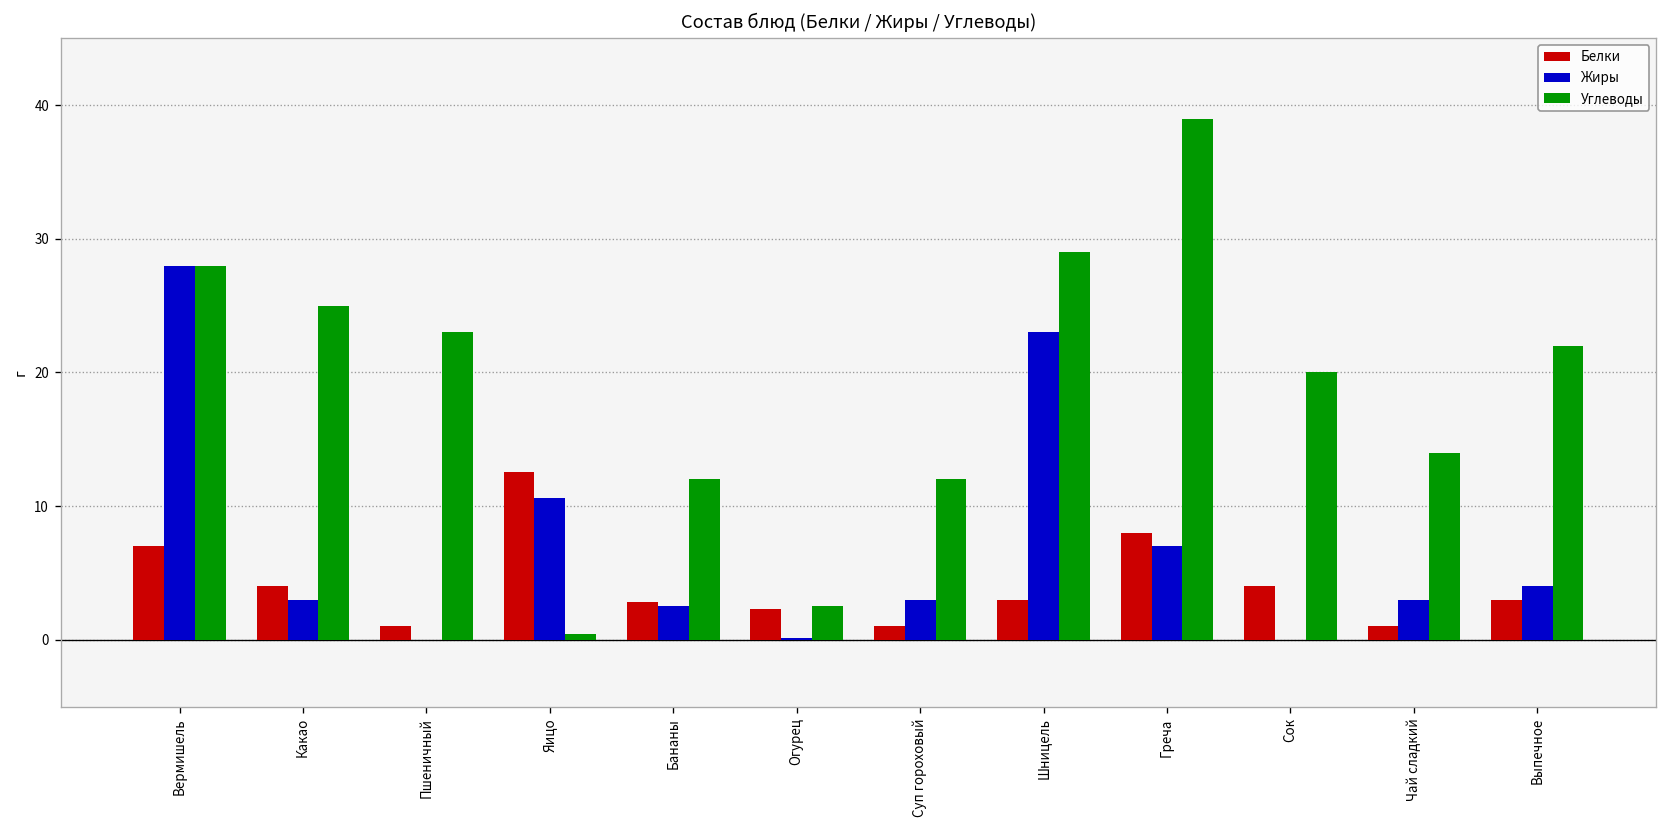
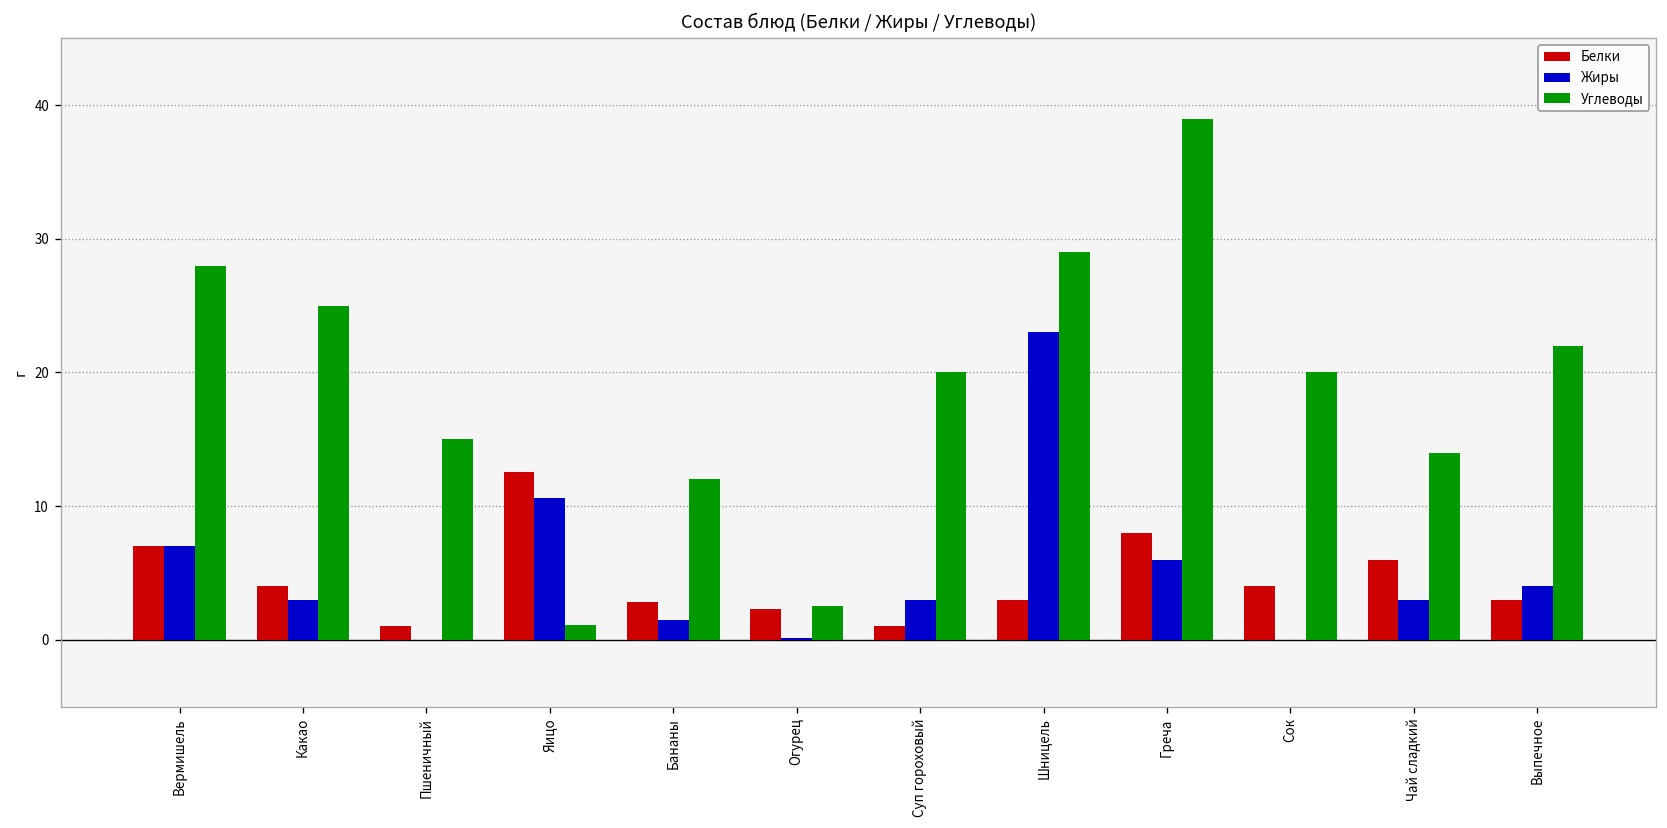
  {
    "Белки": {
      "Вермишель": 7,
      "Какао": 4,
      "Пшеничный": 1,
      "Яицо": 12.6,
      "Бананы": 3,
      "Огурец": 2.3,
      "Суп гороховый": 1,
      "Шницель": 3,
      "Греча": 8,
      "Сок": 4,
-     "Чай сладкий": 1,
+     "Чай сладкий": 6,
      "Выпечное": 3
    },
    "Жиры": {
-     "Вермишель": 28,
+     "Вермишель": 7,
      "Какао": 3.0,
      "Пшеничный": 0.0,
      "Яицо": 10.6,
-     "Бананы": 2.5,
+     "Бананы": 1.5,
      "Суп гороховый": 3.0,
      "Шницель": 23.0,
-     "Греча": 7,
+     "Греча": 6,
      "Сок": 0.0,
      "Чай сладкий": 3.0,
      "Выпечное": 4.0
    },
    "Углеводы": {
      "Вермишель": 28.0,
      "Какао": 25.0,
-     "Пшеничный": 23,
-     "Яицо": 0.4,
+     "Пшеничный": 15,
+     "Яицо": 1.1,
      "Бананы": 12.0,
      "Огурец": 2.5,
-     "Суп гороховый": 12,
+     "Суп гороховый": 20,
      "Шницель": 29.0,
      "Греча": 39.0,
      "Сок": 20.0,
      "Чай сладкий": 14.0,
      "Выпечное": 22.0
    }
  }
